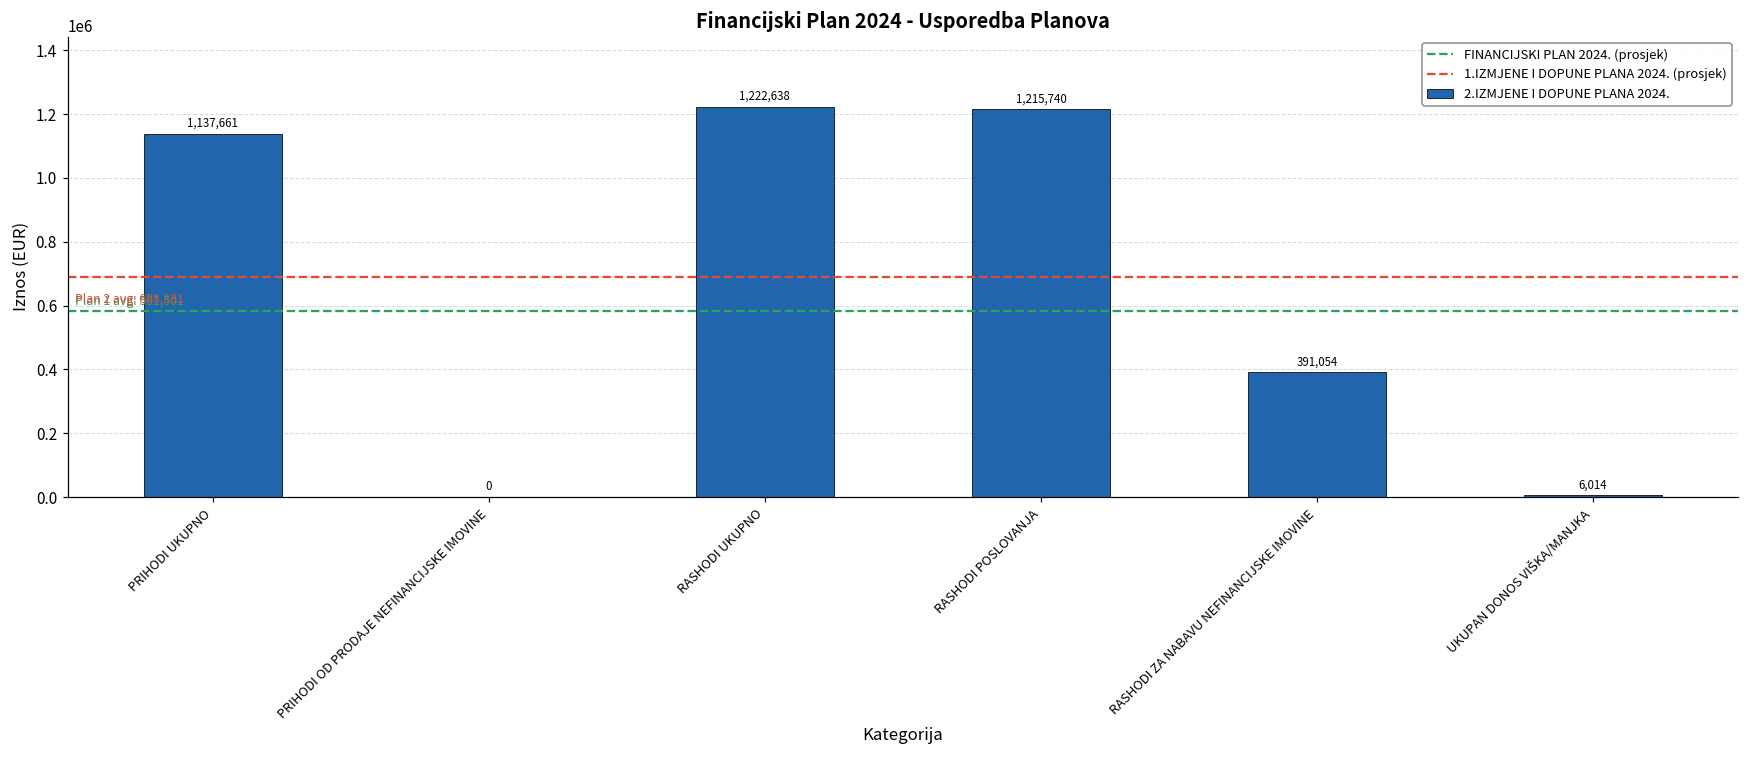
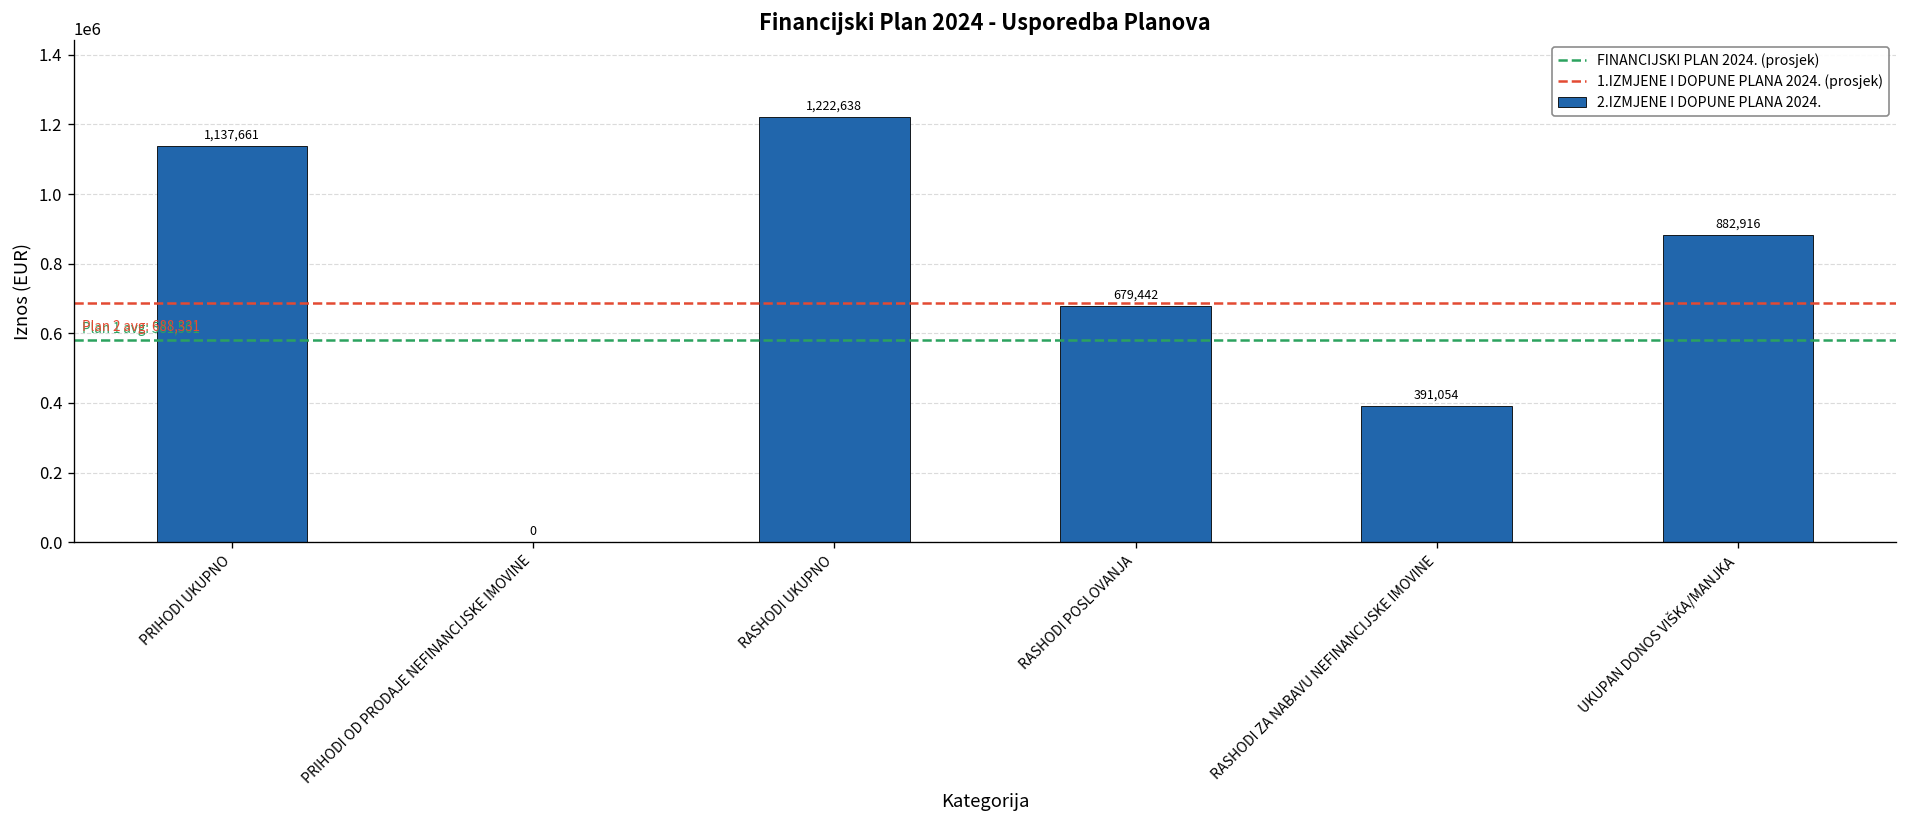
  {
    "PRIHODI UKUPNO": "1,137,661",
    "PRIHODI OD PRODAJE NEFINANCIJSKE IMOVINE": "0",
    "RASHODI UKUPNO": "1,222,638",
-   "RASHODI POSLOVANJA": "1,215,740",
+   "RASHODI POSLOVANJA": "679,442",
    "RASHODI ZA NABAVU NEFINANCIJSKE IMOVINE": "391,054",
-   "UKUPAN DONOS VIŠKA/MANJKA": "6,014"
+   "UKUPAN DONOS VIŠKA/MANJKA": "882,916"
  }
